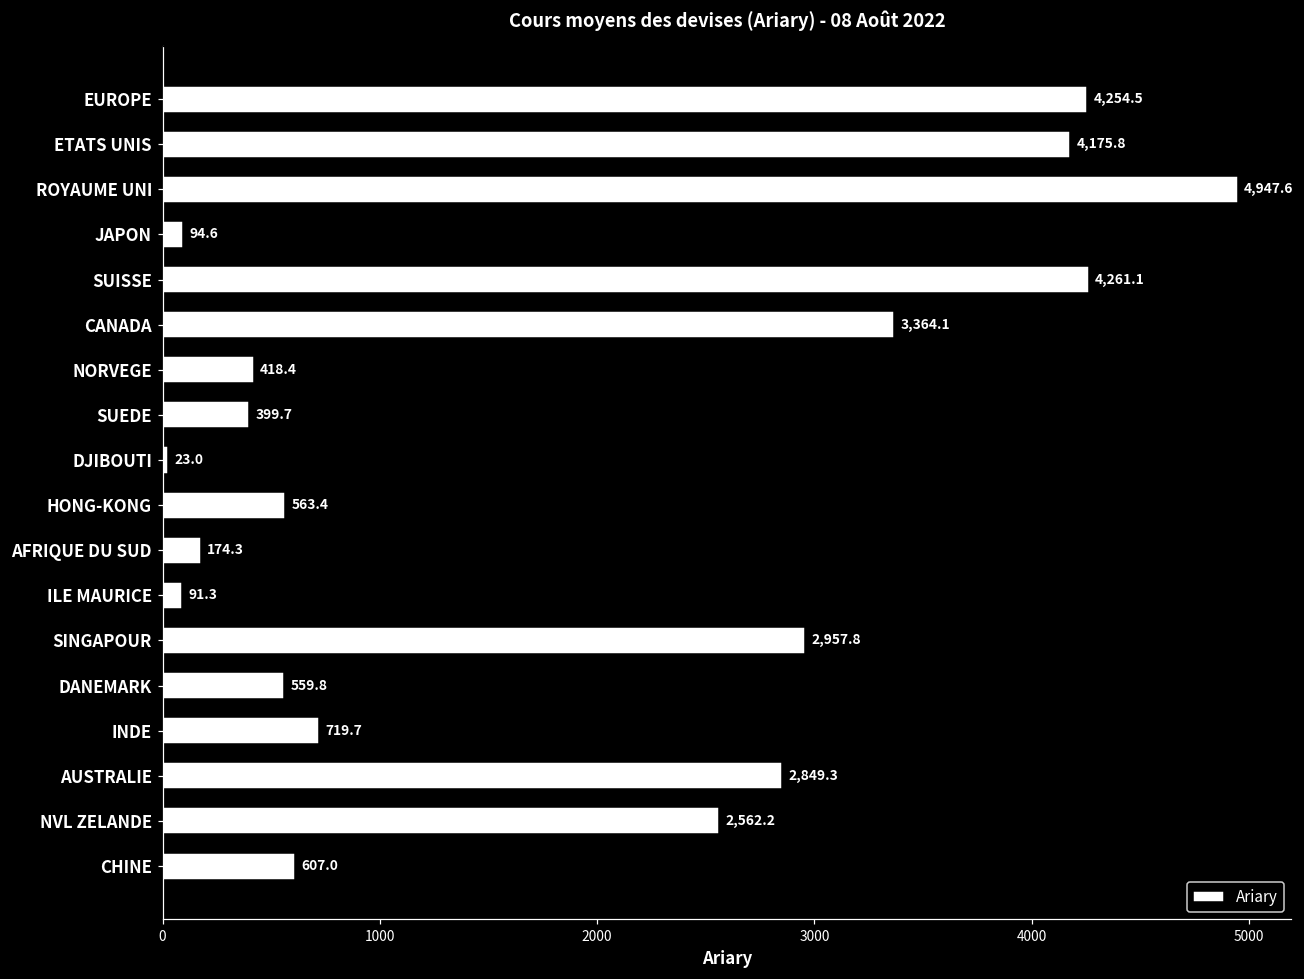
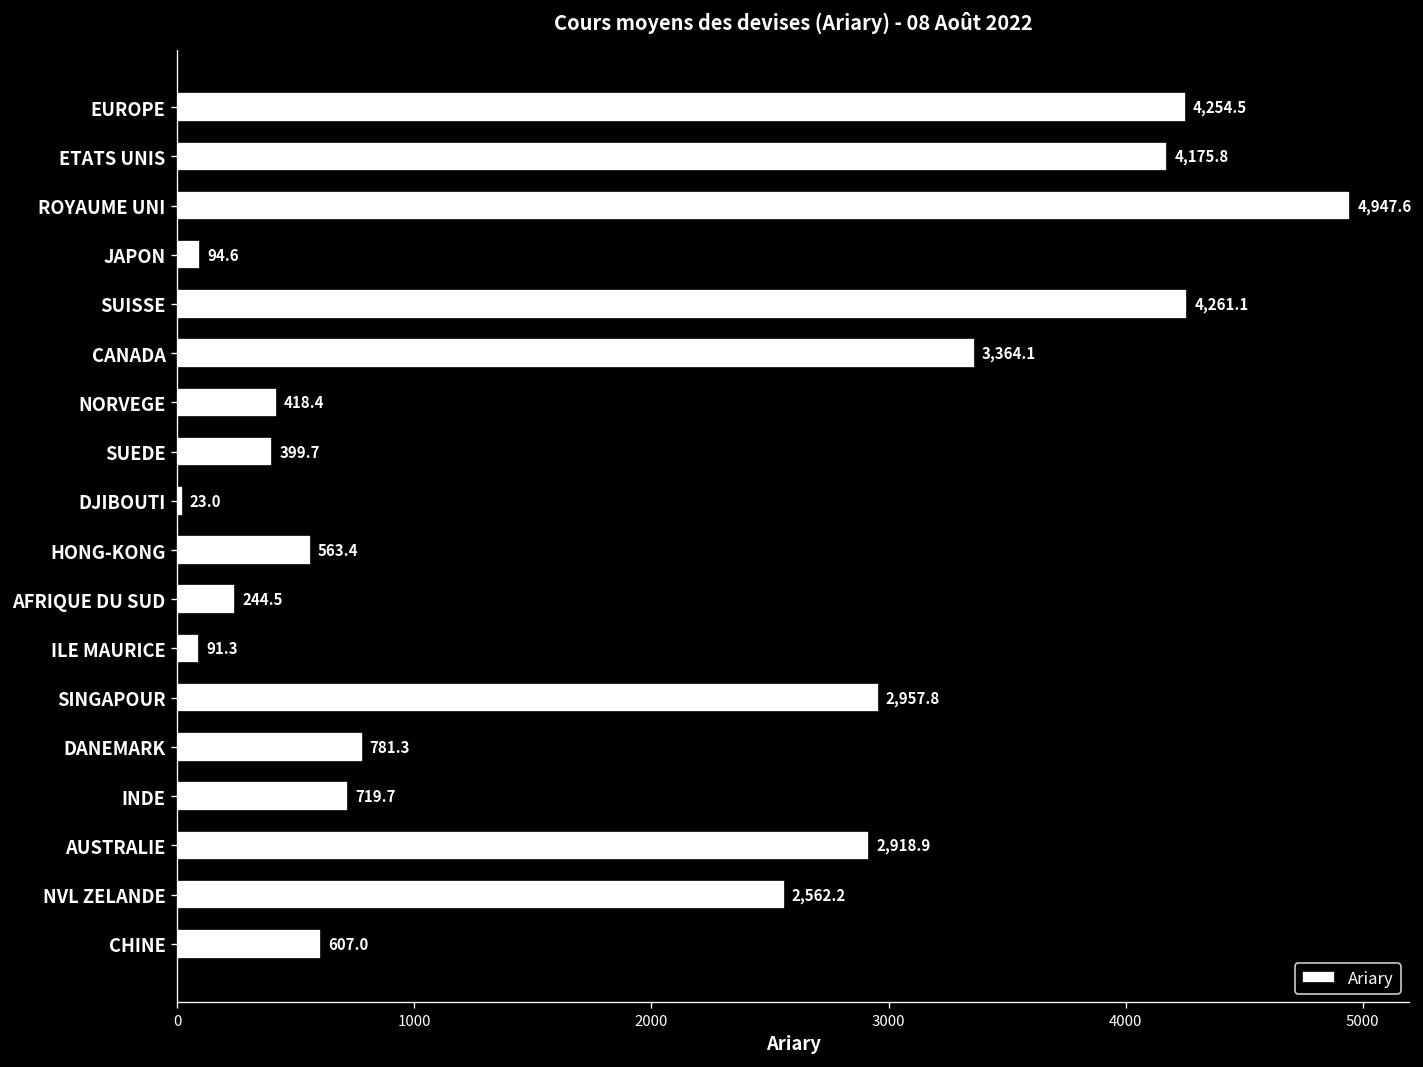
  {
    "EUROPE": "4,254.5",
    "ETATS UNIS": "4,175.8",
    "ROYAUME UNI": "4,947.6",
    "JAPON": "94.6",
    "SUISSE": "4,261.1",
    "CANADA": "3,364.1",
    "NORVEGE": "418.4",
    "SUEDE": "399.7",
    "DJIBOUTI": "23.0",
    "HONG-KONG": "563.4",
-   "AFRIQUE DU SUD": "174.3",
+   "AFRIQUE DU SUD": "244.5",
    "ILE MAURICE": "91.3",
    "SINGAPOUR": "2,957.8",
-   "DANEMARK": "559.8",
+   "DANEMARK": "781.3",
    "INDE": "719.7",
-   "AUSTRALIE": "2,849.3",
+   "AUSTRALIE": "2,918.9",
    "NVL ZELANDE": "2,562.2",
    "CHINE": "607.0"
  }
